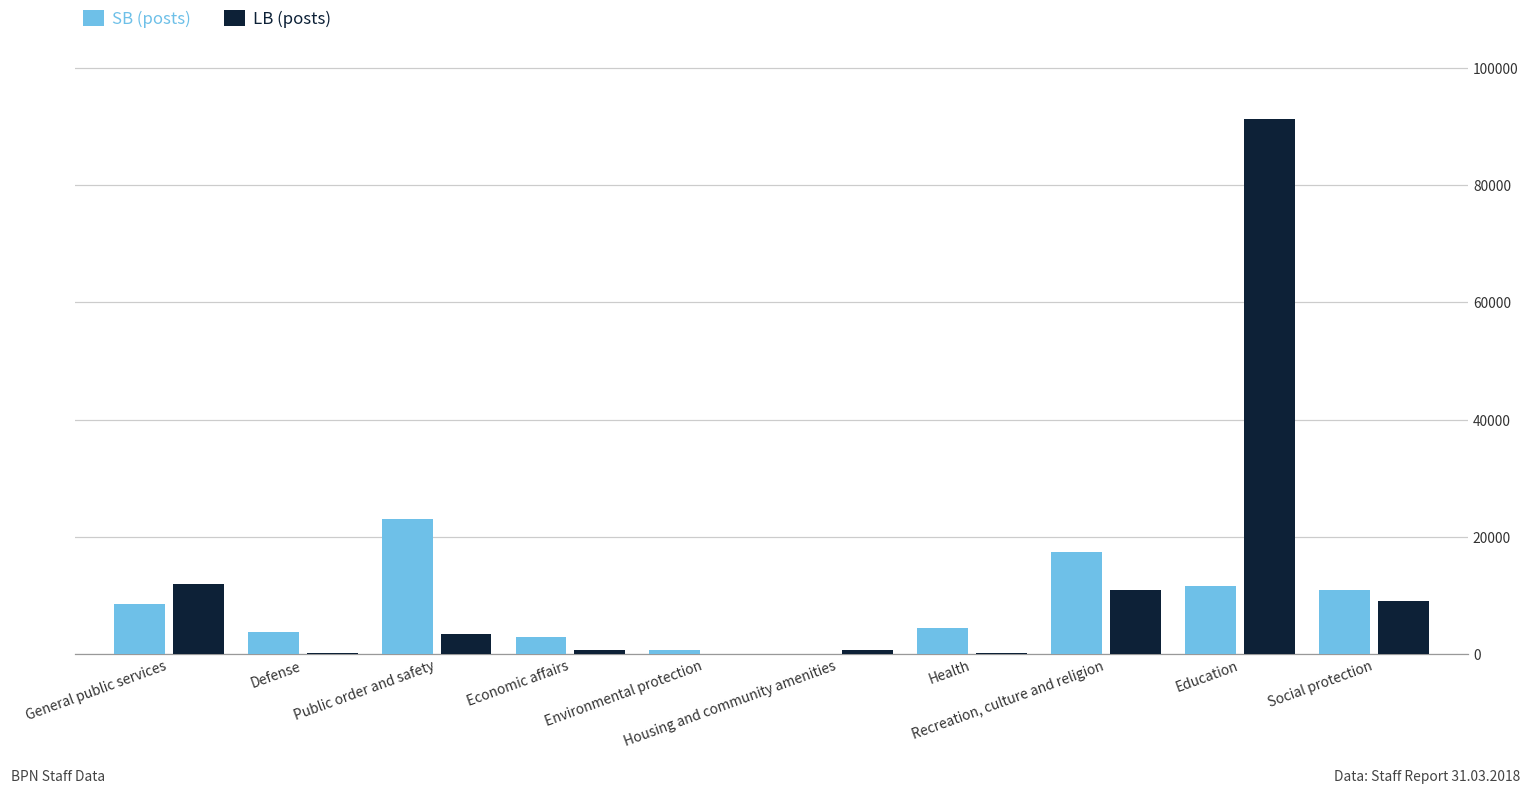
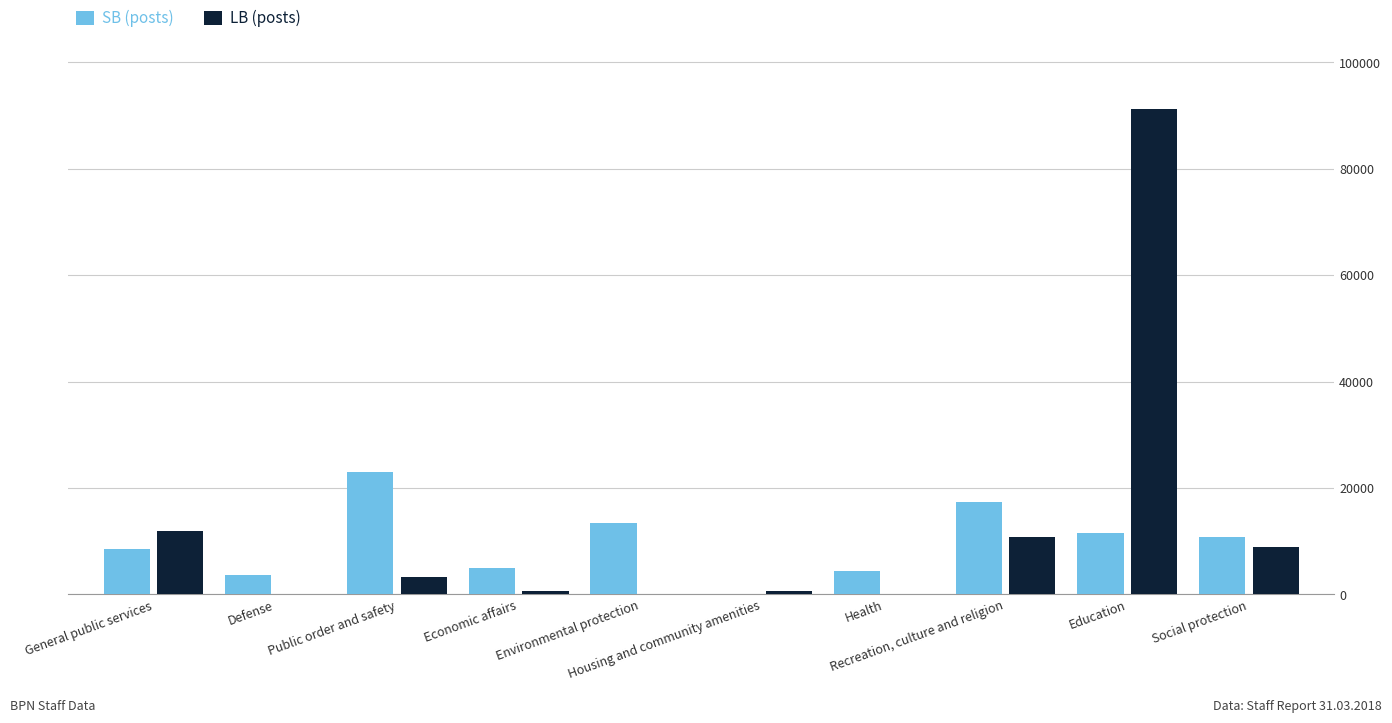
  {
    "SB (posts)": {
      "General public services": 9000,
      "Defense": 4000,
      "Public order and safety": 23000,
-     "Economic affairs": 3000,
-     "Environmental protection": 1000,
+     "Economic affairs": 5000,
+     "Environmental protection": 14000,
      "Housing and community amenities": 0,
      "Health": 4000,
      "Recreation, culture and religion": 17000,
      "Education": 12000,
      "Social protection": 11000
    },
    "LB (posts)": {
      "General public services": 12000,
      "Public order and safety": 3000,
      "Economic affairs": 1000,
      "Housing and community amenities": 1000,
      "Recreation, culture and religion": 11000,
      "Education": 91000,
      "Social protection": 9000
    }
  }
